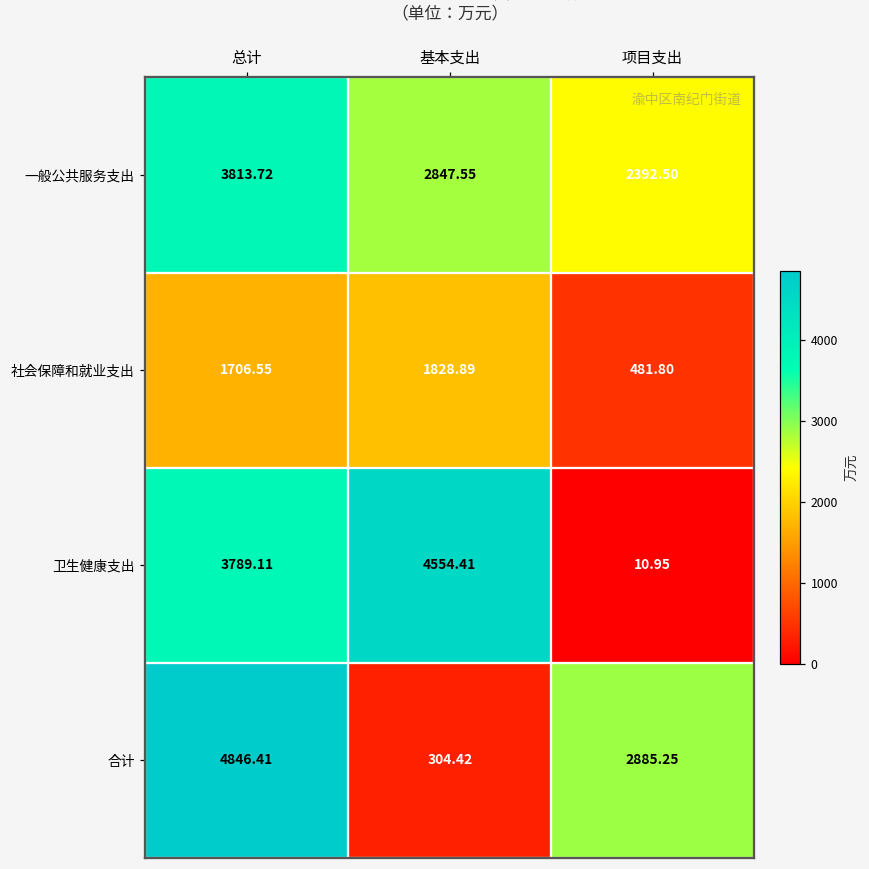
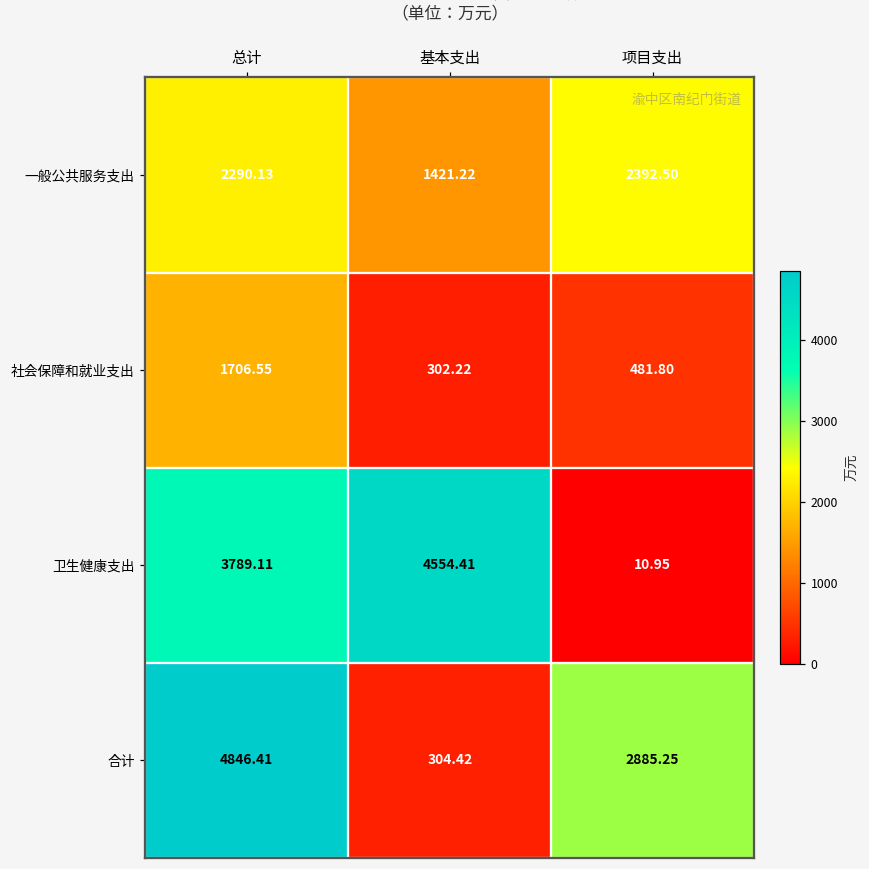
  {
    "一般公共服务支出": {
-     "总计": 3813.72,
-     "基本支出": 2847.55
+     "总计": 2290.13,
+     "基本支出": 1421.22
    },
    "社会保障和就业支出": {
      "总计": 1706.55,
-     "基本支出": 1828.89,
+     "基本支出": 302.22,
      "项目支出": 481.80
    },
    "卫生健康支出": {
      "总计": 3789.11,
      "基本支出": 4554.41,
      "项目支出": 10.95
    },
    "合计": {
      "总计": 4846.41,
      "基本支出": 304.42,
      "项目支出": 2885.25
    }
  }
